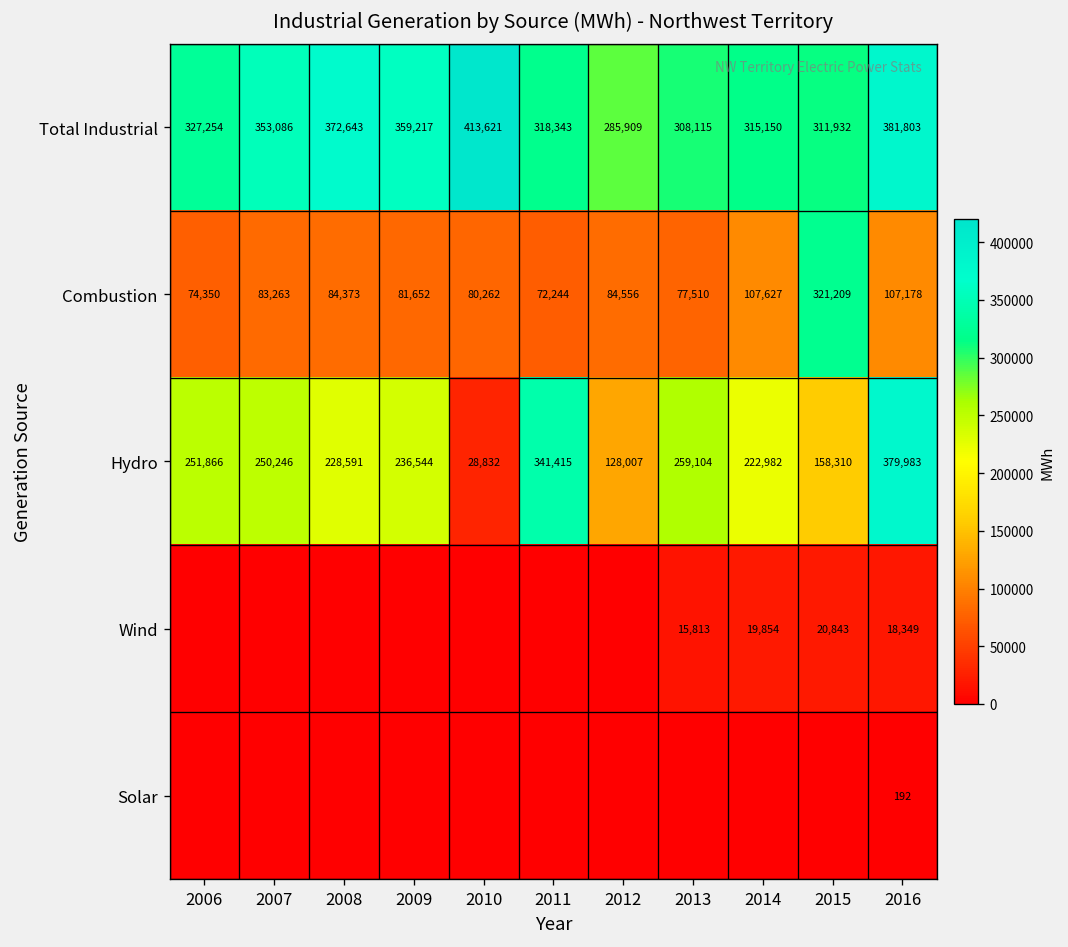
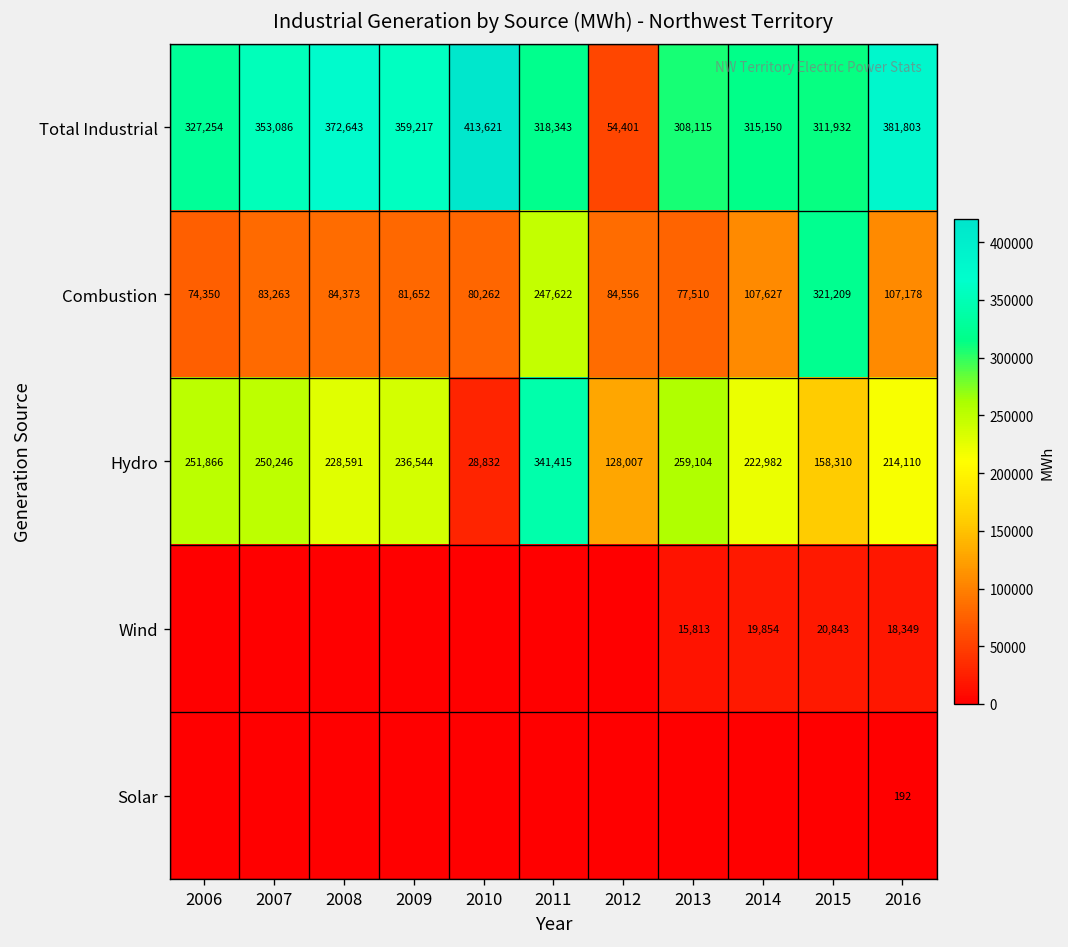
  {
    "Total Industrial": {
      "2006": "327,254",
      "2007": "353,086",
      "2008": "372,643",
      "2009": "359,217",
      "2010": "413,621",
      "2011": "318,343",
-     "2012": "285,909",
+     "2012": "54,401",
      "2013": "308,115",
      "2014": "315,150",
      "2016": "381,803"
    },
    "Combustion": {
      "2006": "74,350",
      "2007": "83,263",
      "2008": "84,373",
      "2009": "81,652",
      "2010": "80,262",
-     "2011": "72,244",
+     "2011": "247,622",
      "2012": "84,556",
      "2013": "77,510",
      "2014": "107,627",
      "2015": "321,209",
      "2016": "107,178"
    },
    "Hydro": {
      "2006": "251,866",
      "2007": "250,246",
      "2008": "228,591",
      "2009": "236,544",
      "2010": "28,832",
      "2011": "341,415",
      "2012": "128,007",
      "2013": "259,104",
      "2014": "222,982",
      "2015": "158,310",
-     "2016": "379,983"
+     "2016": "214,110"
    },
    "Wind": {
      "2013": "15,813",
      "2014": "19,854",
      "2015": "20,843",
      "2016": "18,349"
    },
    "Solar": {
      "2016": "192"
    }
  }
